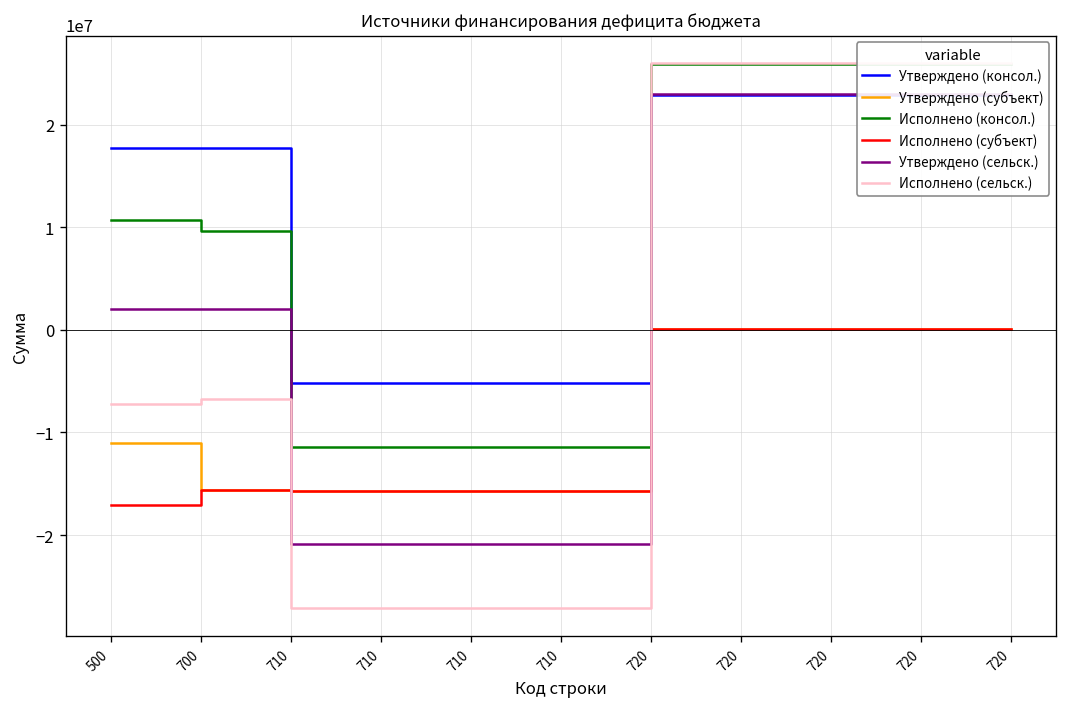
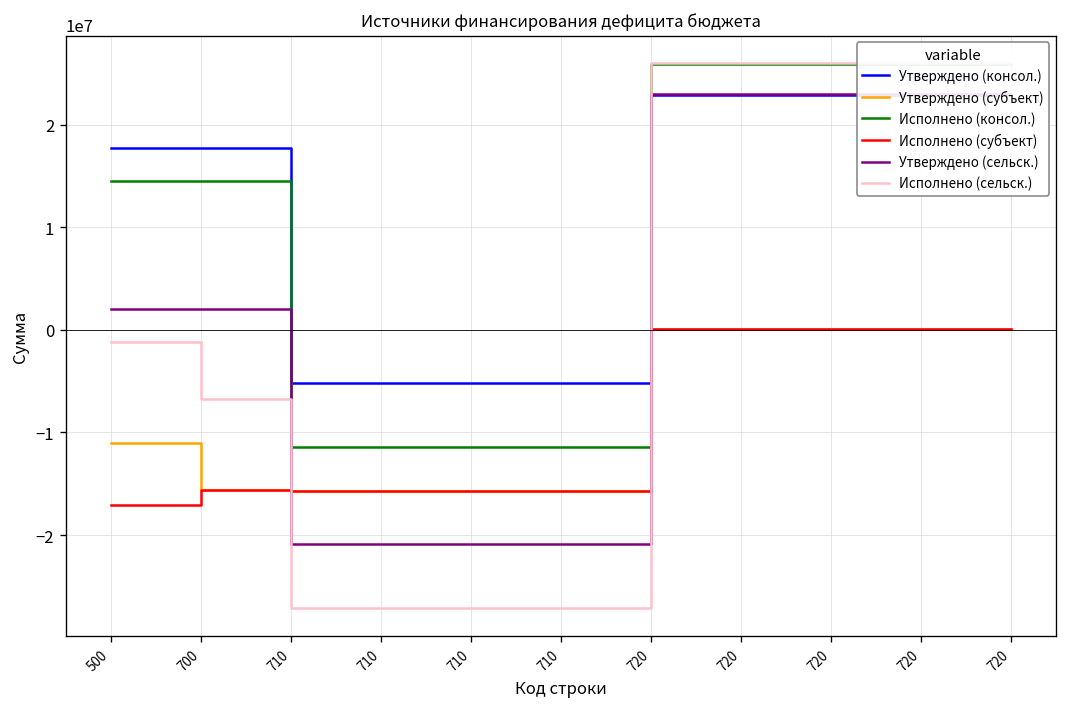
  {
    "Утверждено (консол.)": {
      "500": 18000000,
      "700": 18000000
    },
    "Утверждено (субъект)": {
      "500": -11000000
    },
    "Исполнено (консол.)": {
-     "500": 11000000,
-     "700": 10000000
+     "500": 14000000,
+     "700": 14000000
    },
    "Исполнено (субъект)": {
      "500": -17000000
    },
    "Утверждено (сельск.)": {
      "500": 2000000,
      "700": 2000000
    },
    "Исполнено (сельск.)": {
-     "500": -7000000,
+     "500": -1000000,
      "700": -7000000
    }
  }
